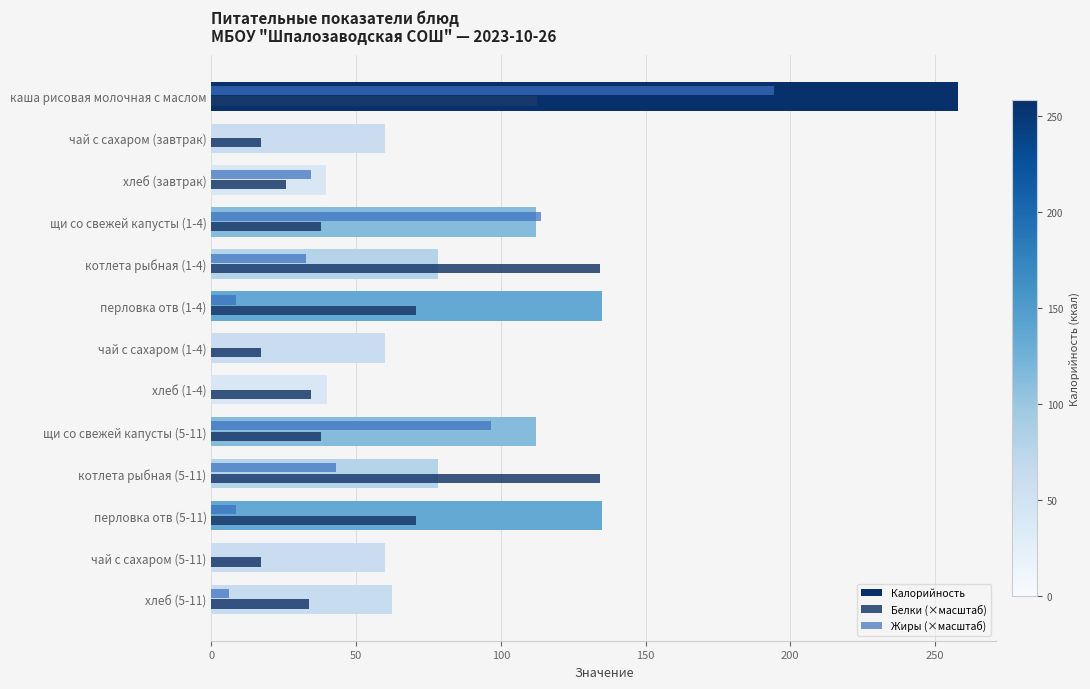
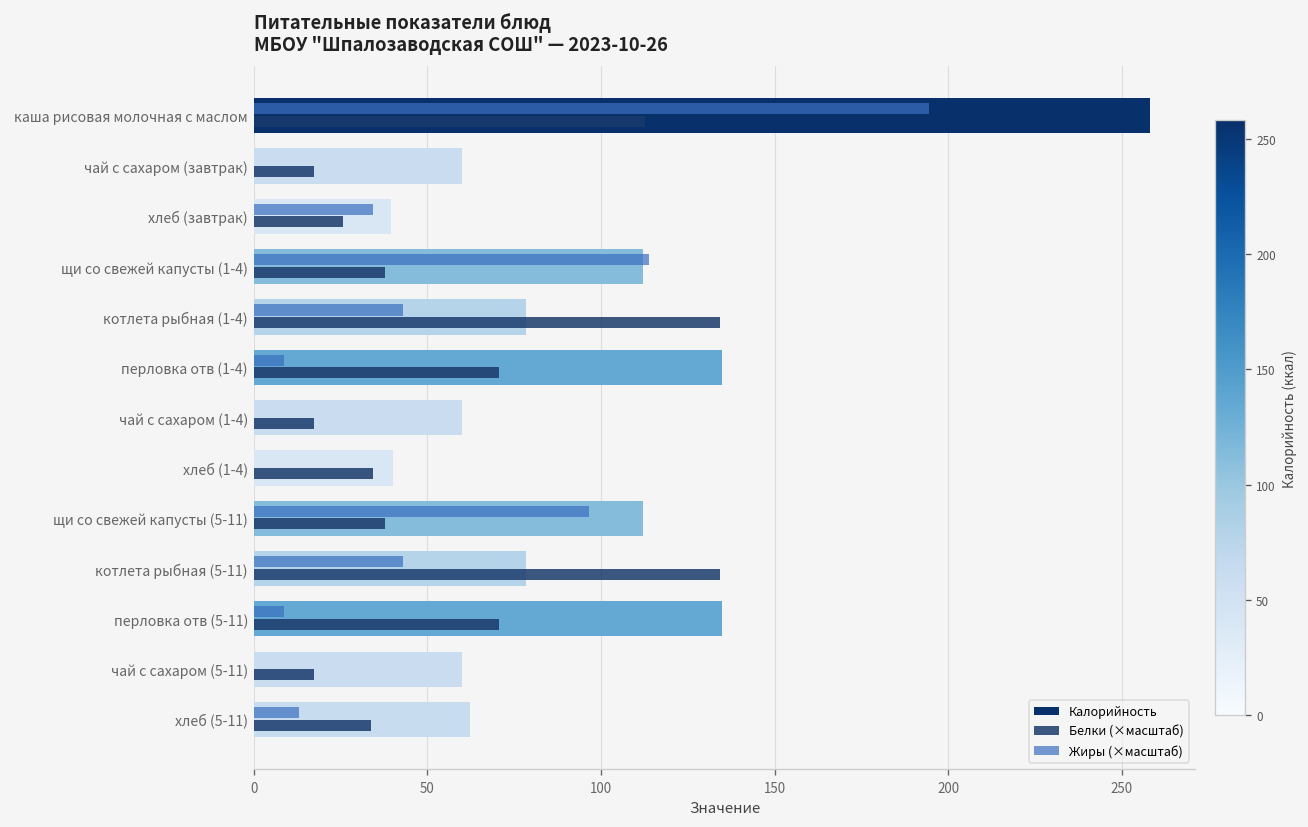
  {
    "Жиры (×масштаб)": {
      "чай с сахаром (завтрак)": 0,
      "щи со свежей капусты (1-4)": 114,
-     "котлета рыбная (1-4)": 33,
+     "котлета рыбная (1-4)": 43,
      "чай с сахаром (1-4)": 0,
      "хлеб (1-4)": 0,
      "чай с сахаром (5-11)": 0,
-     "хлеб (5-11)": 6
+     "хлеб (5-11)": 13
    }
  }
